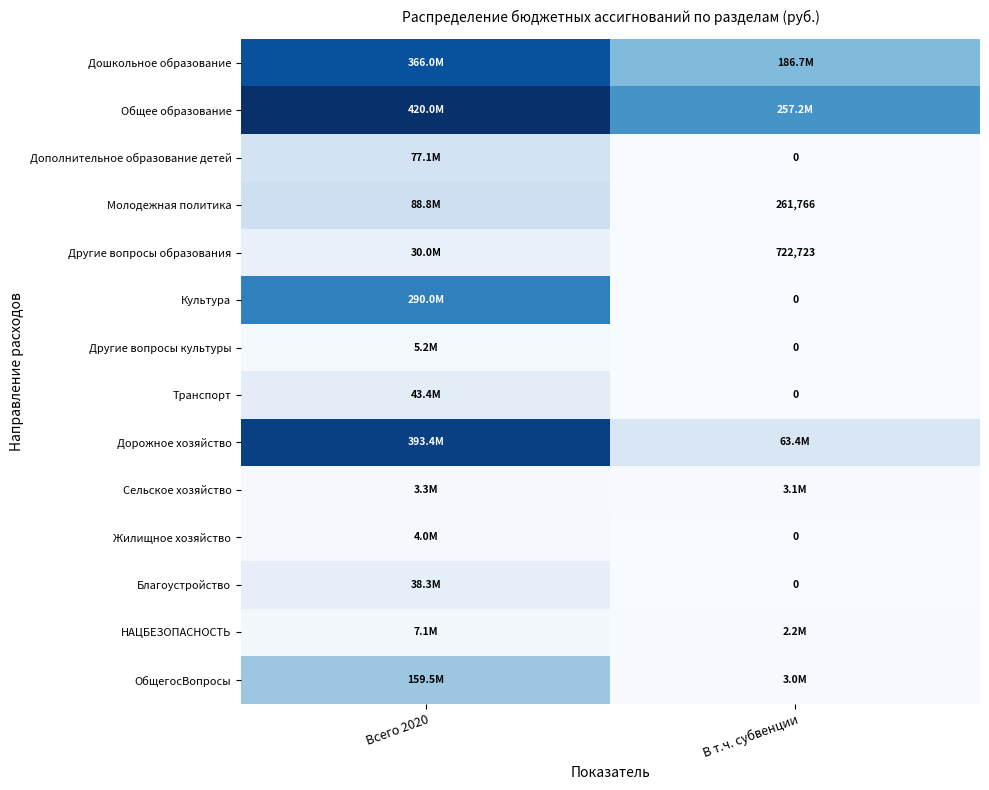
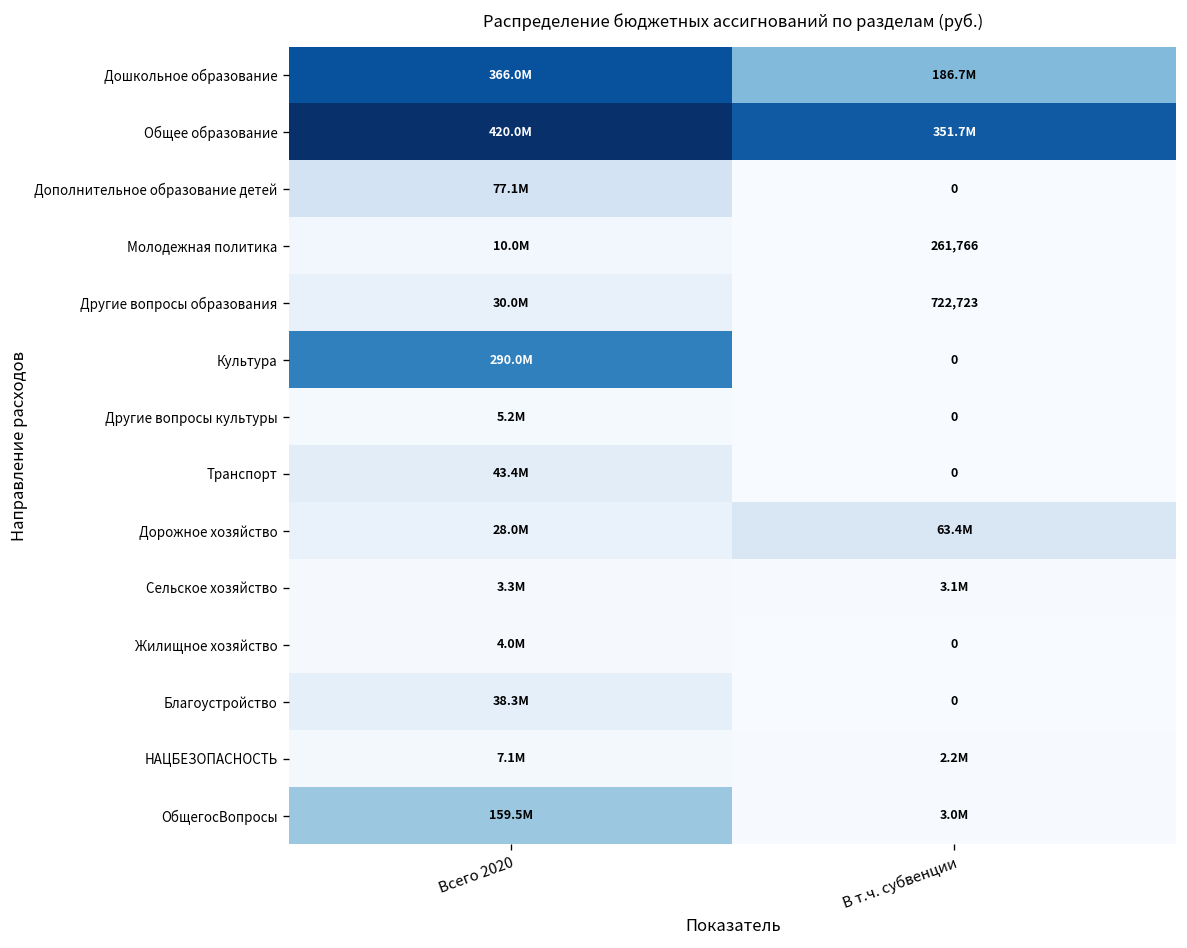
  {
    "Дошкольное образование": {
      "Всего 2020": "366.0М",
      "В т.ч. субвенции": "186.7М"
    },
    "Общее образование": {
      "Всего 2020": "420.0М",
-     "В т.ч. субвенции": "257.2М"
+     "В т.ч. субвенции": "351.7М"
    },
    "Дополнительное образование детей": {
      "Всего 2020": "77.1М",
      "В т.ч. субвенции": "0"
    },
    "Молодежная политика": {
-     "Всего 2020": "88.8М",
+     "Всего 2020": "10.0М",
      "В т.ч. субвенции": "261,766"
    },
    "Другие вопросы образования": {
      "Всего 2020": "30.0М",
      "В т.ч. субвенции": "722,723"
    },
    "Культура": {
      "Всего 2020": "290.0М",
      "В т.ч. субвенции": "0"
    },
    "Другие вопросы культуры": {
      "Всего 2020": "5.2М",
      "В т.ч. субвенции": "0"
    },
    "Транспорт": {
      "Всего 2020": "43.4М",
      "В т.ч. субвенции": "0"
    },
    "Дорожное хозяйство": {
-     "Всего 2020": "393.4М",
+     "Всего 2020": "28.0М",
      "В т.ч. субвенции": "63.4М"
    },
    "Сельское хозяйство": {
      "Всего 2020": "3.3М",
      "В т.ч. субвенции": "3.1М"
    },
    "Жилищное хозяйство": {
      "Всего 2020": "4.0М",
      "В т.ч. субвенции": "0"
    },
    "Благоустройство": {
      "Всего 2020": "38.3М",
      "В т.ч. субвенции": "0"
    },
    "НАЦБЕЗОПАСНОСТЬ": {
      "Всего 2020": "7.1М",
      "В т.ч. субвенции": "2.2М"
    },
    "ОбщегосВопросы": {
      "Всего 2020": "159.5М",
      "В т.ч. субвенции": "3.0М"
    }
  }
